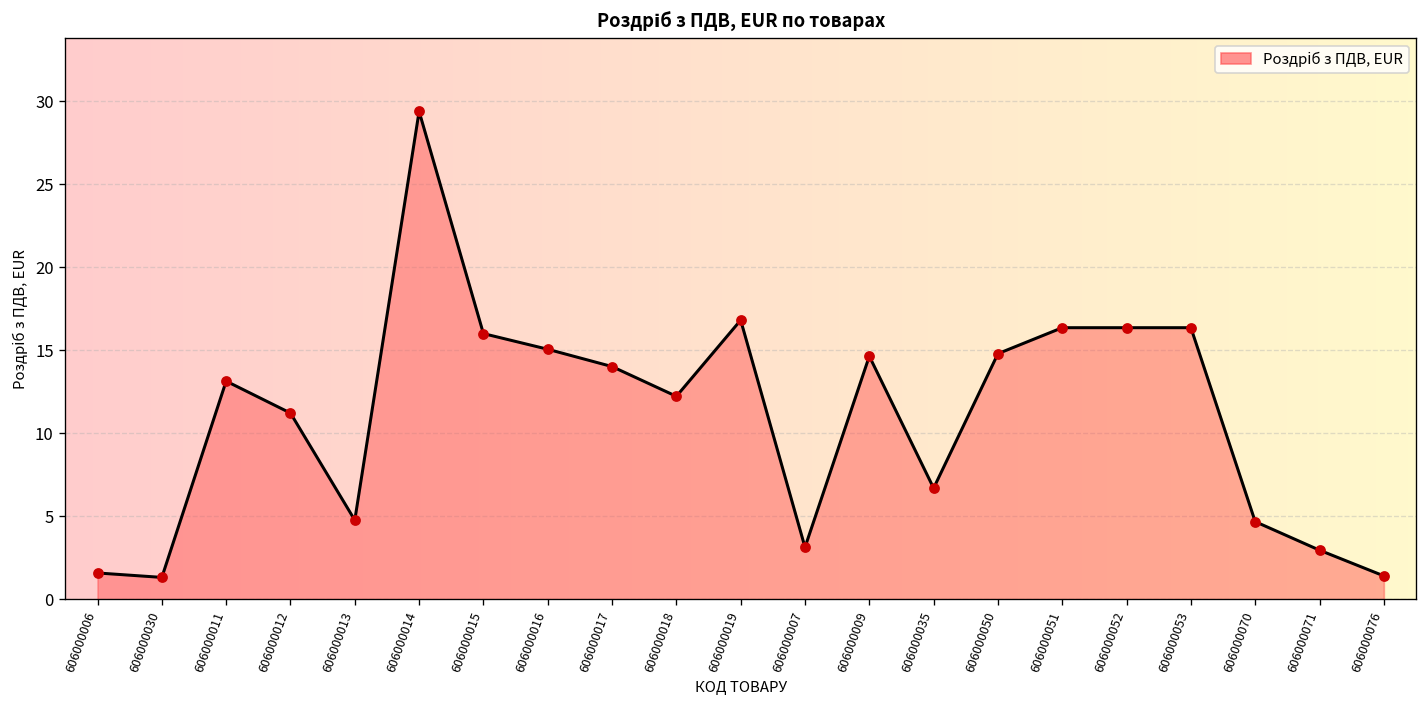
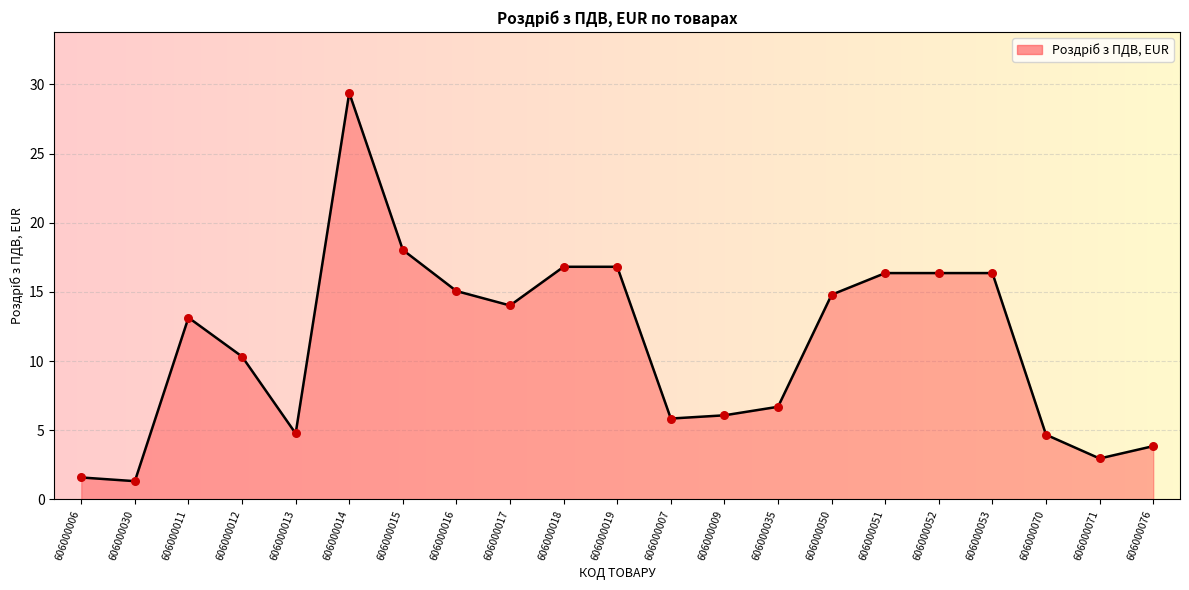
  {
    "606000006": 1.6,
    "606000030": 1.3,
    "606000011": 13.1,
-   "606000012": 11.2,
+   "606000012": 10.3,
    "606000013": 4.8,
    "606000014": 29.4,
-   "606000015": 16.0,
+   "606000015": 18.0,
    "606000016": 15.1,
    "606000017": 14.0,
-   "606000018": 12.2,
+   "606000018": 16.8,
    "606000019": 16.8,
-   "606000007": 3.1,
-   "606000009": 14.6,
+   "606000007": 5.8,
+   "606000009": 6.1,
    "606000035": 6.7,
    "606000050": 14.8,
    "606000051": 16.4,
    "606000052": 16.4,
    "606000053": 16.4,
    "606000070": 4.7,
    "606000071": 3.0,
-   "606000076": 1.4
+   "606000076": 3.8
  }
